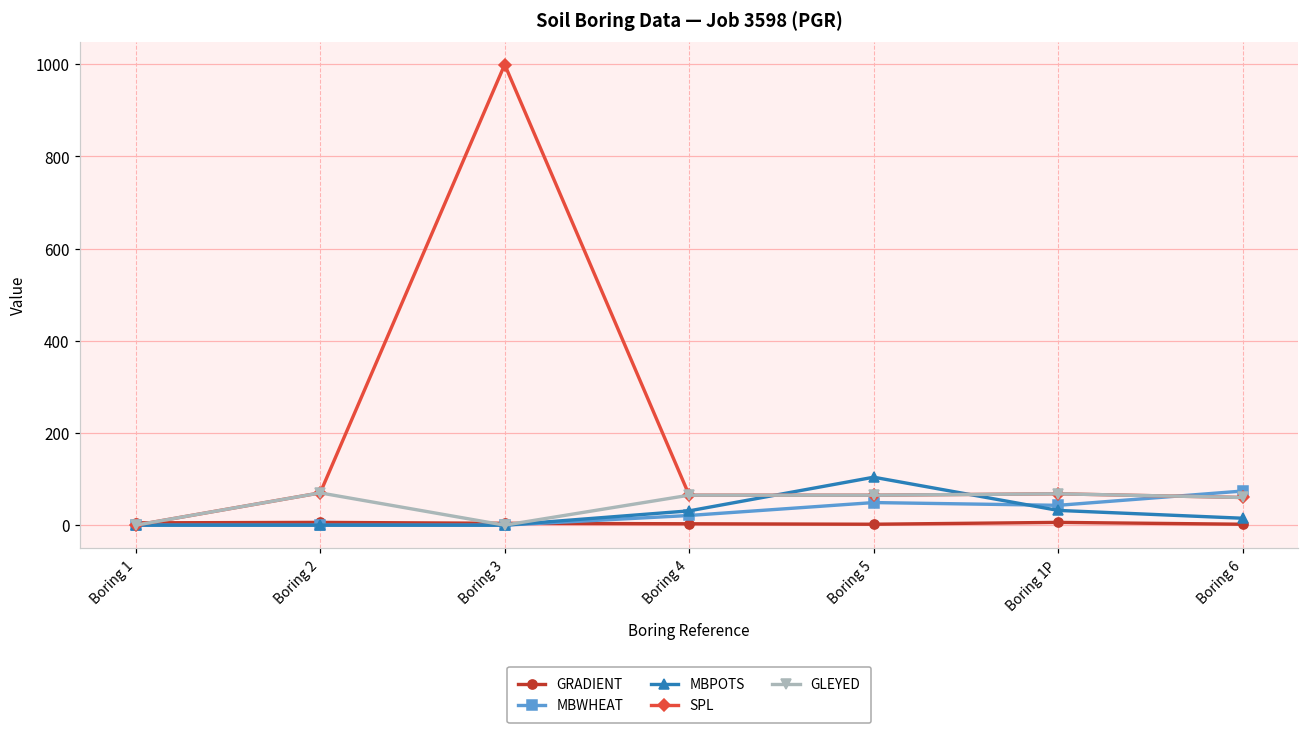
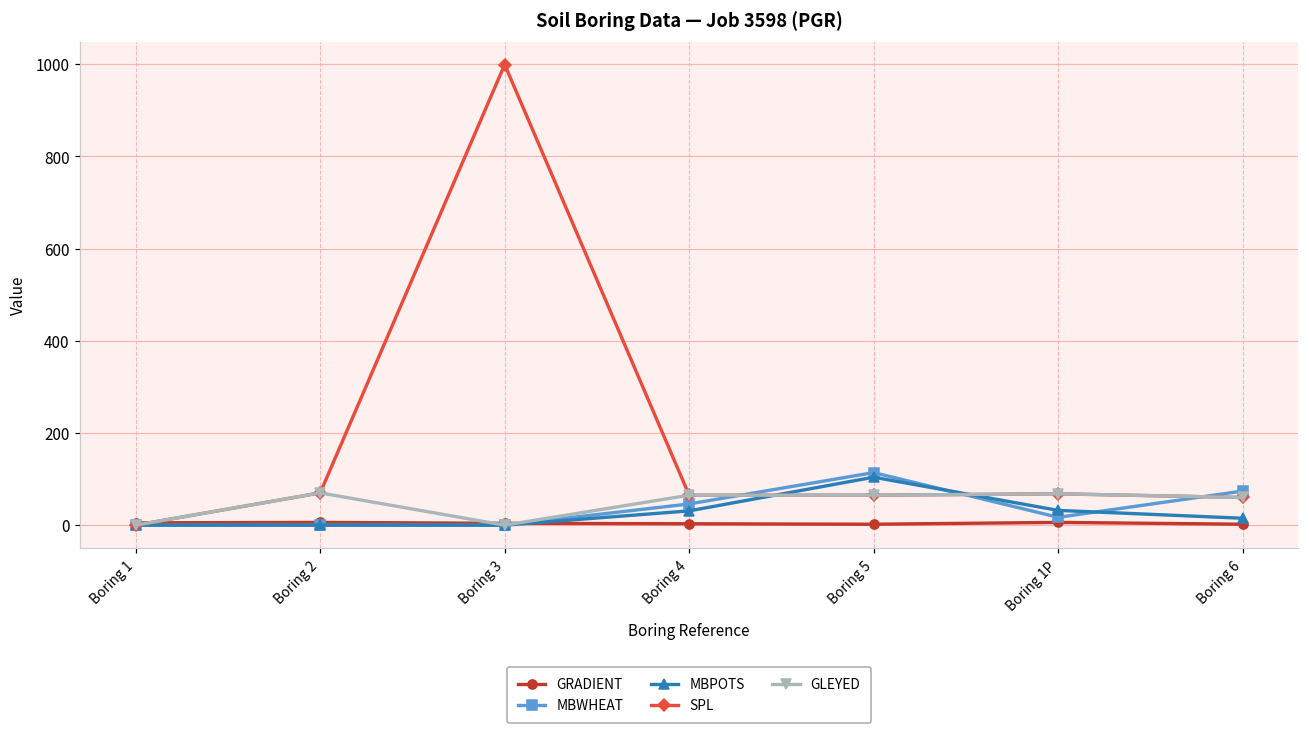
  {
    "MBWHEAT": {
-     "Boring 4": 20,
-     "Boring 5": 50,
-     "Boring 1P": 40,
+     "Boring 4": 50,
+     "Boring 5": 110,
+     "Boring 1P": 20,
      "Boring 6": 70
    },
    "MBPOTS": {
      "Boring 4": 30,
      "Boring 5": 100,
      "Boring 1P": 30,
      "Boring 6": 20
    }
  }
